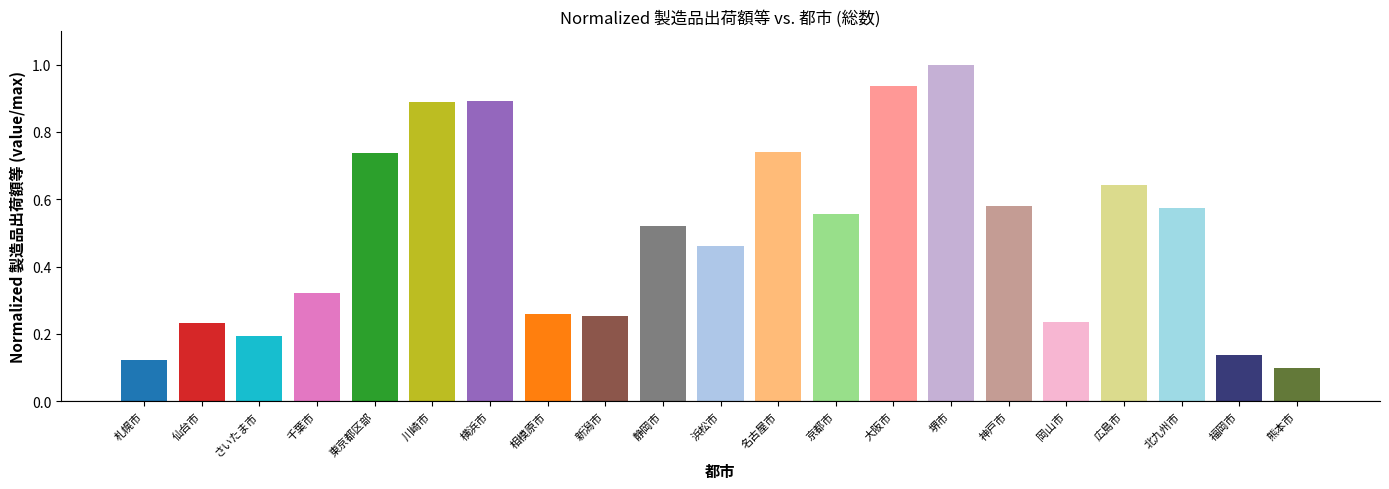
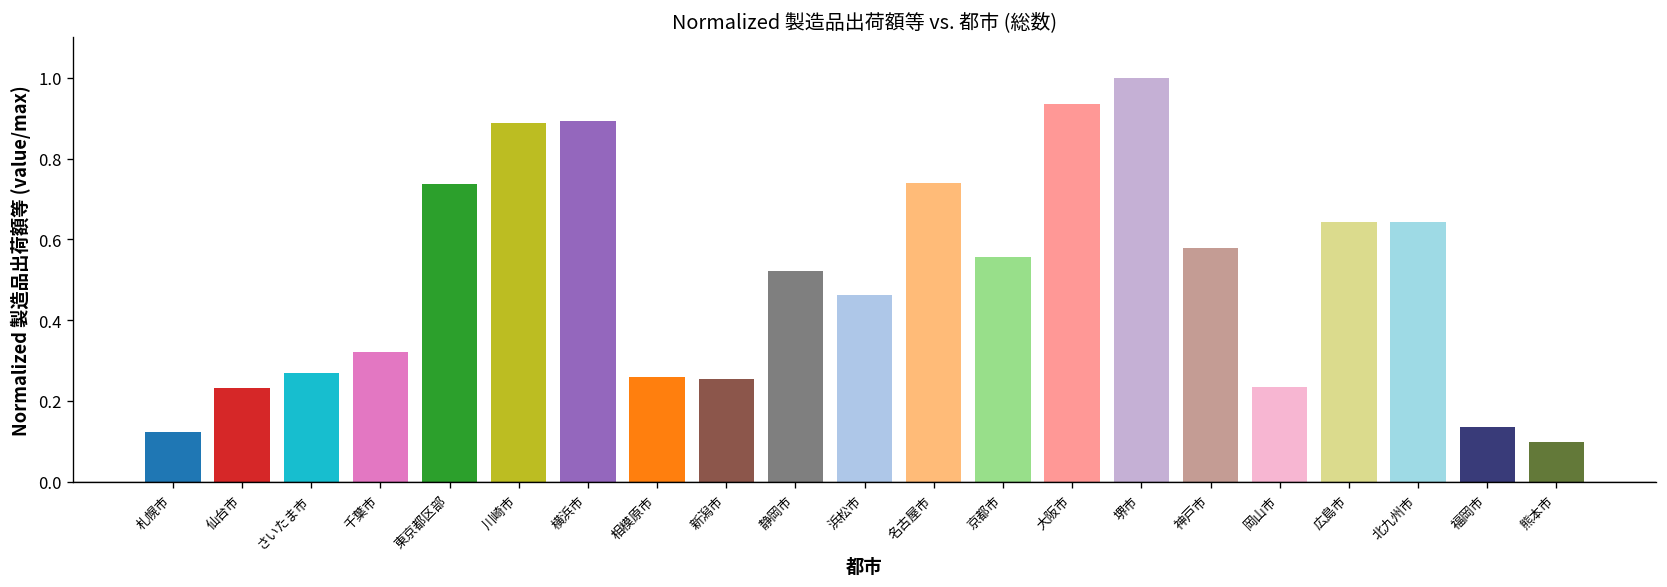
  {
    "札幌市": 0.12,
    "仙台市": 0.23,
-   "さいたま市": 0.19,
+   "さいたま市": 0.27,
    "千葉市": 0.32,
    "東京都区部": 0.74,
    "川崎市": 0.89,
    "横浜市": 0.89,
    "相模原市": 0.26,
    "新潟市": 0.25,
    "静岡市": 0.52,
    "浜松市": 0.46,
    "名古屋市": 0.74,
    "京都市": 0.56,
    "大阪市": 0.94,
    "堺市": 1.00,
    "神戸市": 0.58,
    "岡山市": 0.23,
    "広島市": 0.64,
-   "北九州市": 0.58,
+   "北九州市": 0.64,
    "福岡市": 0.14,
    "熊本市": 0.10
  }
